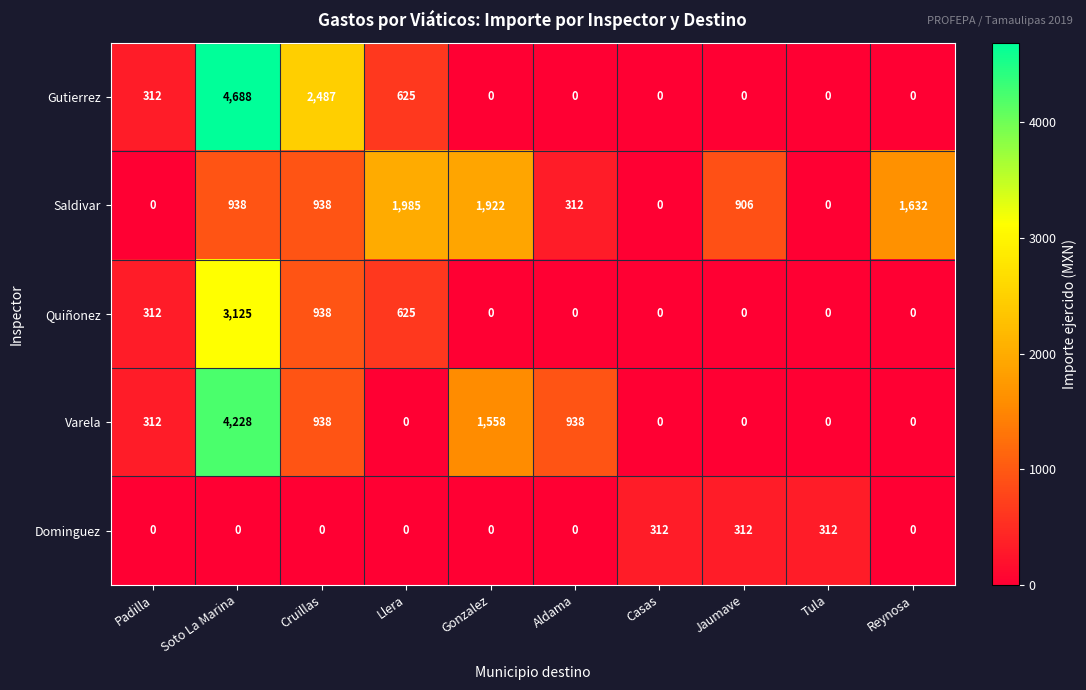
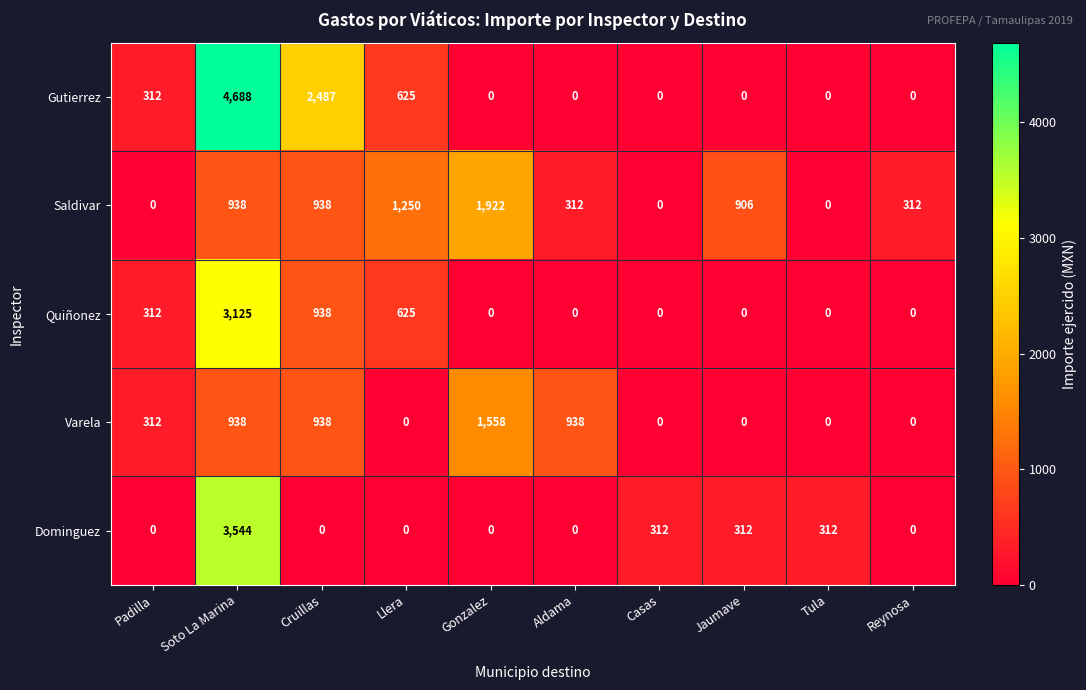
  {
    "Gutierrez": {
      "Padilla": "312",
      "Soto La Marina": "4,688",
      "Cruillas": "2,487",
      "Llera": "625",
      "Gonzalez": "0",
      "Aldama": "0",
      "Casas": "0",
      "Jaumave": "0",
      "Tula": "0",
      "Reynosa": "0"
    },
    "Saldivar": {
      "Padilla": "0",
      "Soto La Marina": "938",
      "Cruillas": "938",
-     "Llera": "1,985",
+     "Llera": "1,250",
      "Gonzalez": "1,922",
      "Aldama": "312",
      "Casas": "0",
      "Jaumave": "906",
      "Tula": "0",
-     "Reynosa": "1,632"
+     "Reynosa": "312"
    },
    "Quiñonez": {
      "Padilla": "312",
      "Soto La Marina": "3,125",
      "Cruillas": "938",
      "Llera": "625",
      "Gonzalez": "0",
      "Aldama": "0",
      "Casas": "0",
      "Jaumave": "0",
      "Tula": "0",
      "Reynosa": "0"
    },
    "Varela": {
      "Padilla": "312",
-     "Soto La Marina": "4,228",
+     "Soto La Marina": "938",
      "Cruillas": "938",
      "Llera": "0",
      "Gonzalez": "1,558",
      "Aldama": "938",
      "Casas": "0",
      "Jaumave": "0",
      "Tula": "0",
      "Reynosa": "0"
    },
    "Dominguez": {
      "Padilla": "0",
-     "Soto La Marina": "0",
+     "Soto La Marina": "3,544",
      "Cruillas": "0",
      "Llera": "0",
      "Gonzalez": "0",
      "Aldama": "0",
      "Casas": "312",
      "Jaumave": "312",
      "Tula": "312",
      "Reynosa": "0"
    }
  }
